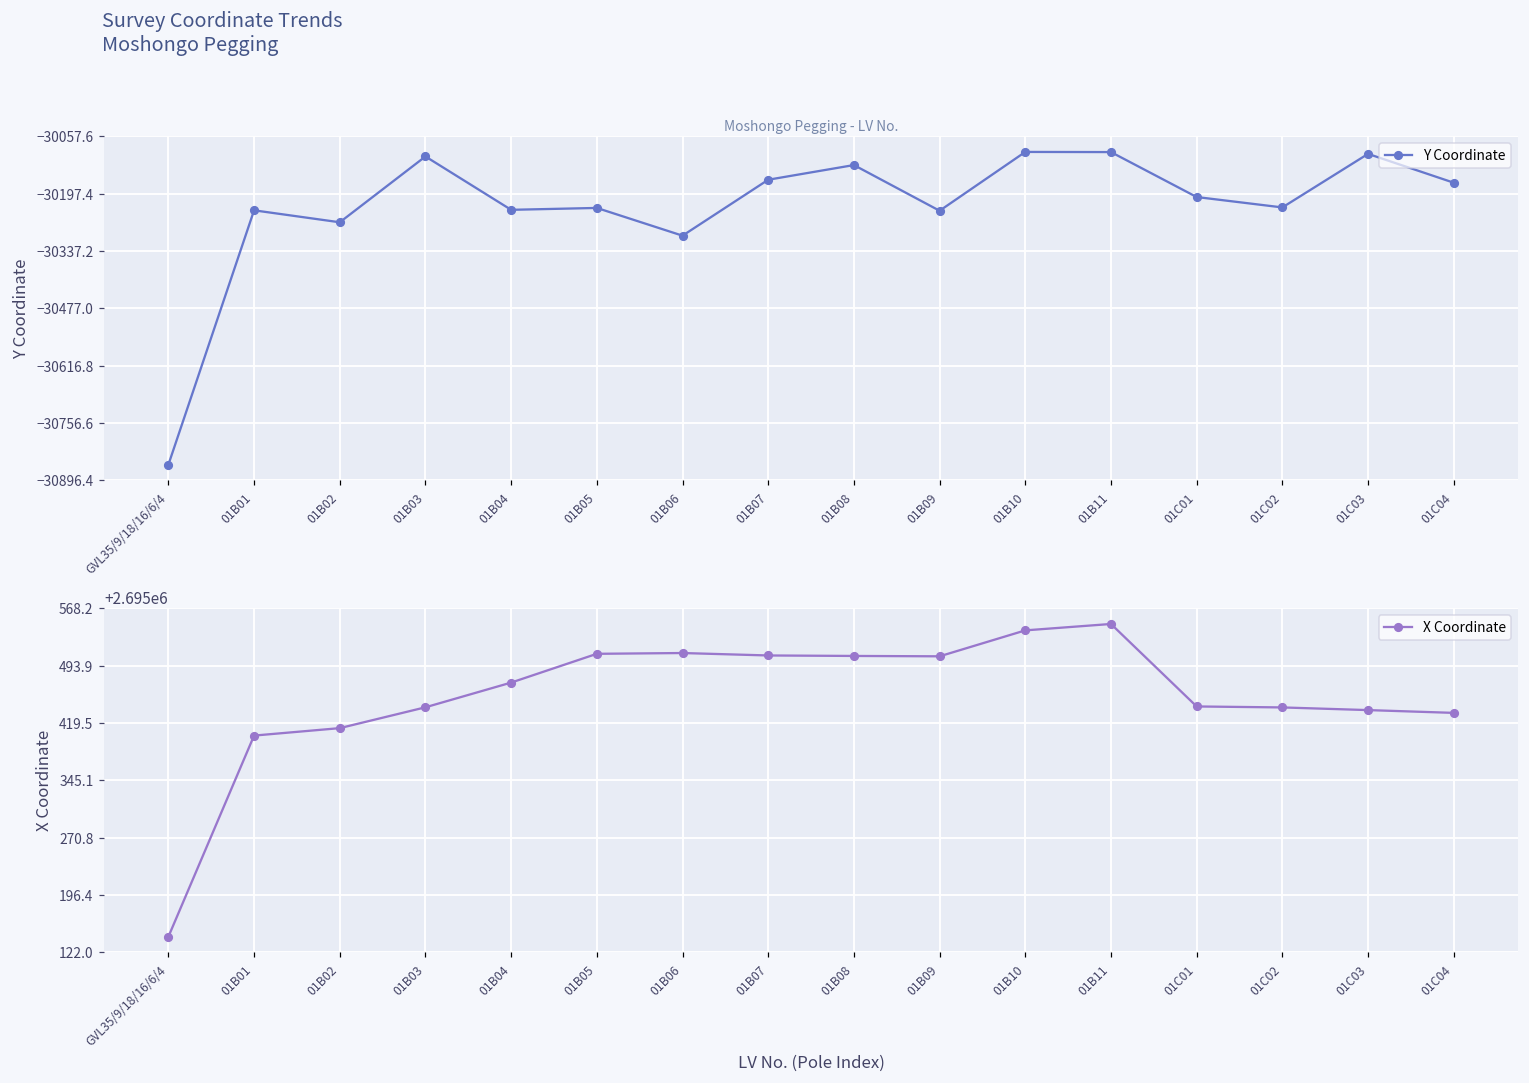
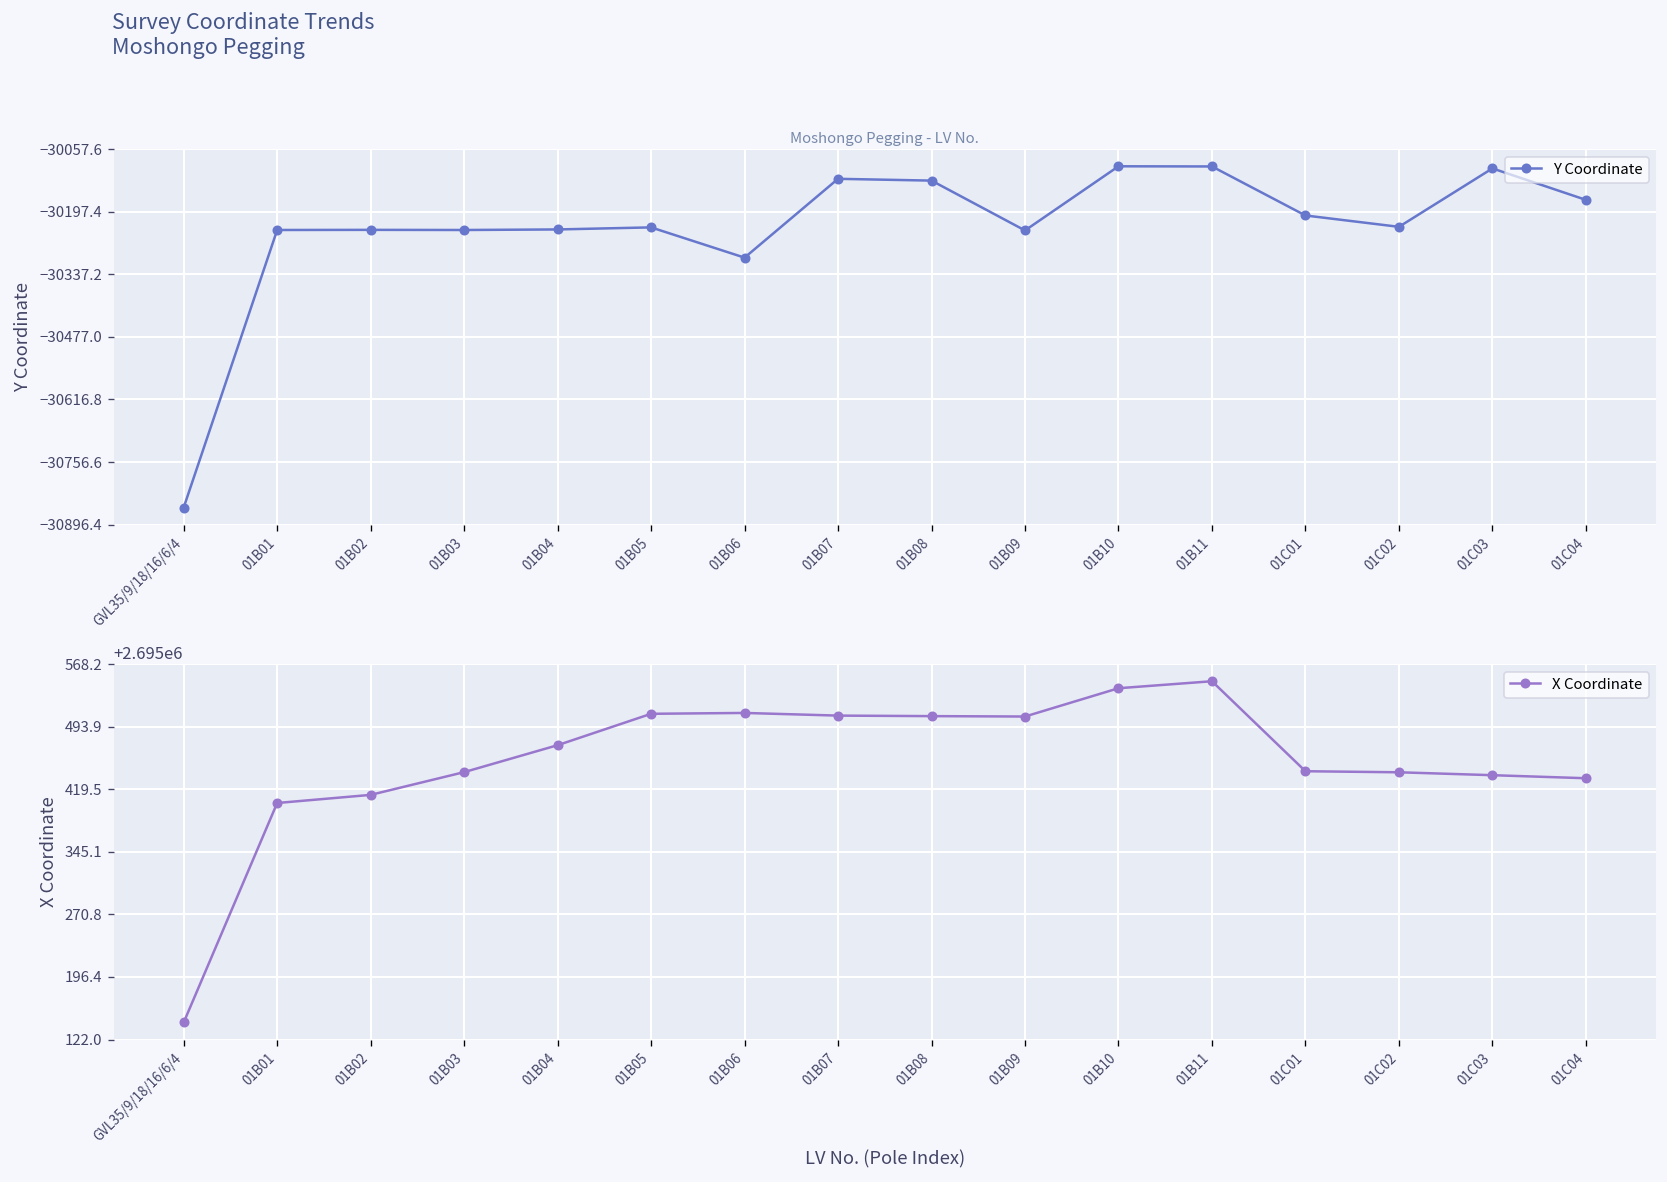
  {
    "Moshongo Pegging - LV No.": {
      "GVL35/9/18/16/6/4": -30860,
      "01B01": -30240,
-     "01B02": -30270,
-     "01B03": -30110,
+     "01B02": -30240,
+     "01B03": -30240,
      "01B04": -30240,
      "01B05": -30230,
      "01B06": -30300,
-     "01B07": -30160,
+     "01B07": -30120,
      "01B08": -30130,
      "01B09": -30240,
      "01B10": -30100,
      "01B11": -30100,
      "01C01": -30210,
      "01C02": -30230,
      "01C03": -30100,
      "01C04": -30170
    }
  }
